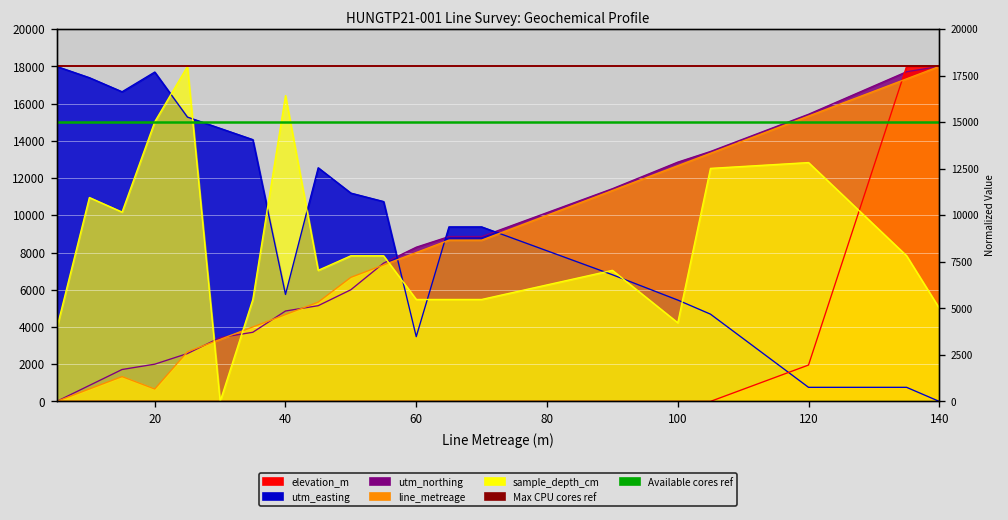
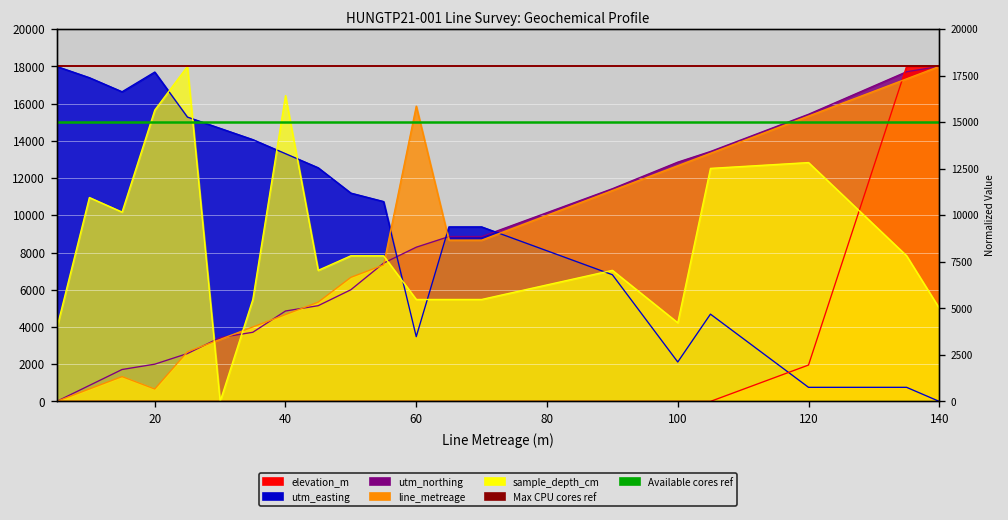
  {
    "utm_northing": {
      "20": 2000,
      "40": 4900,
      "60": 8300,
      "100": 12900
    },
    "utm_easting": {
      "20": 17700,
-     "40": 5700,
+     "40": 13300,
      "60": 3500,
-     "100": 5400,
+     "100": 2100,
      "120": 800,
      "140": 0
    },
    "elevation_m": {
      "20": 0,
      "40": 0,
      "60": 0,
      "100": 0,
      "120": 2000
    },
    "line_metreage": {
      "20": 700,
      "40": 4700,
-     "60": 8000,
+     "60": 15900,
      "100": 12700
    },
    "sample_depth_cm": {
-     "20": 15000,
+     "20": 15700,
      "40": 16400,
      "60": 5500,
      "100": 4200,
      "120": 12800,
      "140": 5000
    }
  }
